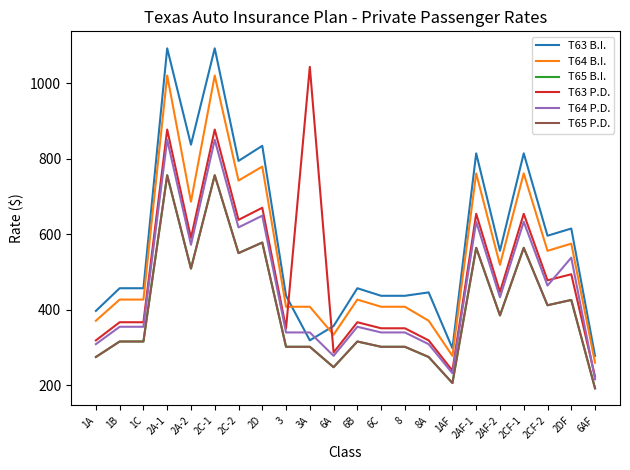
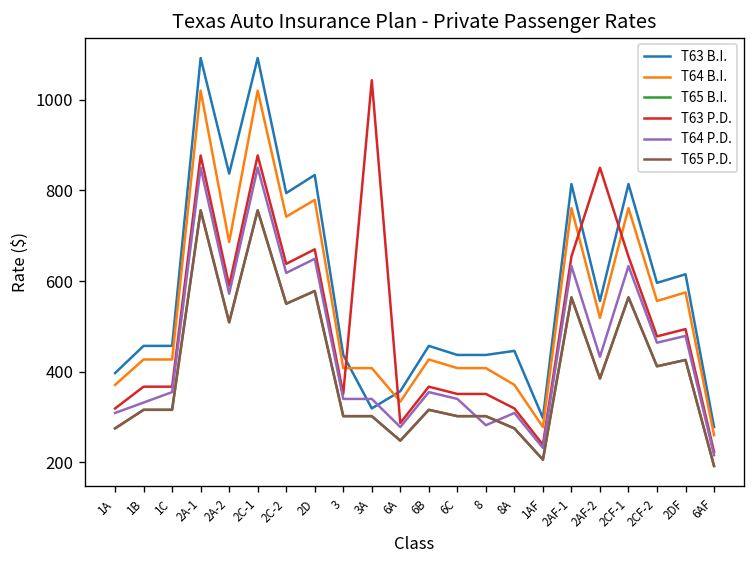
  {
    "T63 B.I.": {
      "1A": 400,
      "1B": 460,
      "1C": 460,
      "2A-1": 1090,
      "2A-2": 840,
      "2C-1": 1090,
      "2C-2": 790,
      "2D": 830,
      "3": 440,
      "3A": 320,
      "6A": 360,
      "6B": 460,
      "6C": 440,
      "8": 440,
      "8A": 450,
      "1AF": 300,
      "2AF-1": 810,
      "2AF-2": 560,
      "2CF-1": 810,
      "2CF-2": 600,
      "2DF": 620,
      "6AF": 280
    },
    "T64 B.I.": {
      "1A": 370,
      "1B": 430,
      "1C": 430,
      "2A-1": 1020,
      "2A-2": 690,
      "2C-1": 1020,
      "2C-2": 740,
      "2D": 780,
      "3": 410,
      "3A": 410,
      "6A": 330,
      "6B": 430,
      "6C": 410,
      "8": 410,
      "8A": 370,
      "1AF": 280,
      "2AF-1": 760,
      "2AF-2": 520,
      "2CF-1": 760,
      "2CF-2": 560,
      "2DF": 580,
      "6AF": 260
    },
    "T65 P.D.": {
      "1A": 280,
      "1B": 320,
      "1C": 320,
      "2A-1": 760,
      "2A-2": 510,
      "2C-1": 760,
      "2C-2": 550,
      "2D": 580,
      "3": 300,
      "3A": 300,
      "6A": 250,
      "6B": 320,
      "6C": 300,
      "8": 300,
      "8A": 280,
      "1AF": 210,
      "2AF-1": 560,
      "2AF-2": 390,
      "2CF-1": 560,
      "2CF-2": 410,
      "2DF": 430,
      "6AF": 190
    },
    "T63 P.D.": {
      "1A": 320,
      "1B": 370,
      "1C": 370,
      "2A-1": 880,
      "2A-2": 590,
      "2C-1": 880,
      "2C-2": 640,
      "2D": 670,
      "3": 350,
      "3A": 1040,
      "6A": 290,
      "6B": 370,
      "6C": 350,
      "8": 350,
      "8A": 320,
      "1AF": 240,
      "2AF-1": 650,
-     "2AF-2": 450,
+     "2AF-2": 850,
      "2CF-1": 650,
      "2CF-2": 480,
      "2DF": 490,
      "6AF": 220
    },
    "T64 P.D.": {
      "1A": 310,
-     "1B": 360,
+     "1B": 330,
      "1C": 360,
      "2A-1": 850,
      "2A-2": 570,
      "2C-1": 850,
      "2C-2": 620,
      "2D": 650,
      "3": 340,
      "3A": 340,
      "6A": 280,
      "6B": 360,
      "6C": 340,
-     "8": 340,
+     "8": 280,
      "8A": 310,
      "1AF": 230,
      "2AF-1": 630,
      "2AF-2": 430,
      "2CF-1": 630,
      "2CF-2": 460,
-     "2DF": 540,
+     "2DF": 480,
      "6AF": 220
    }
  }
